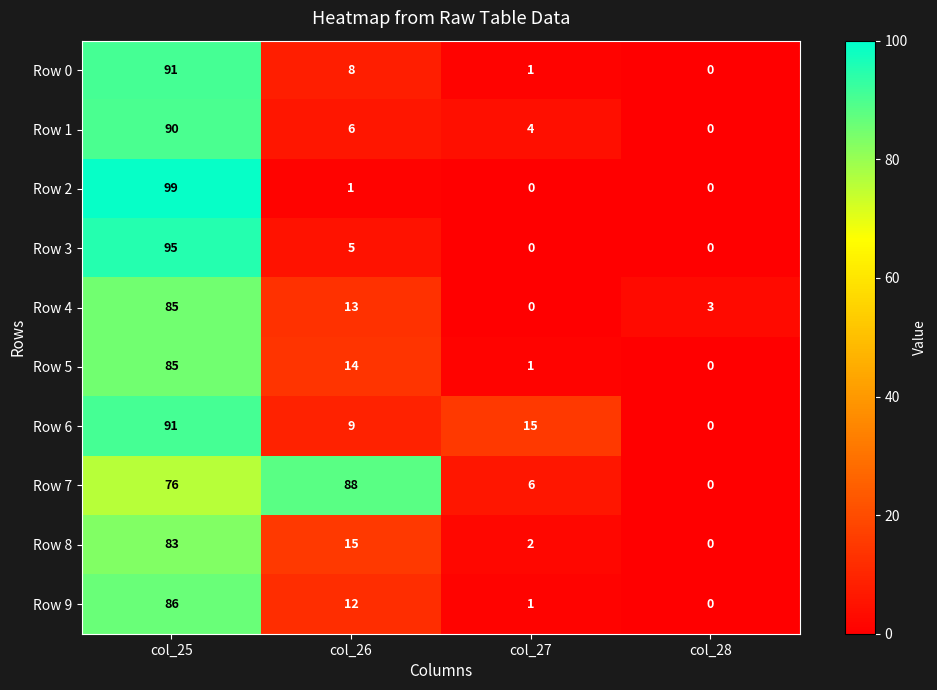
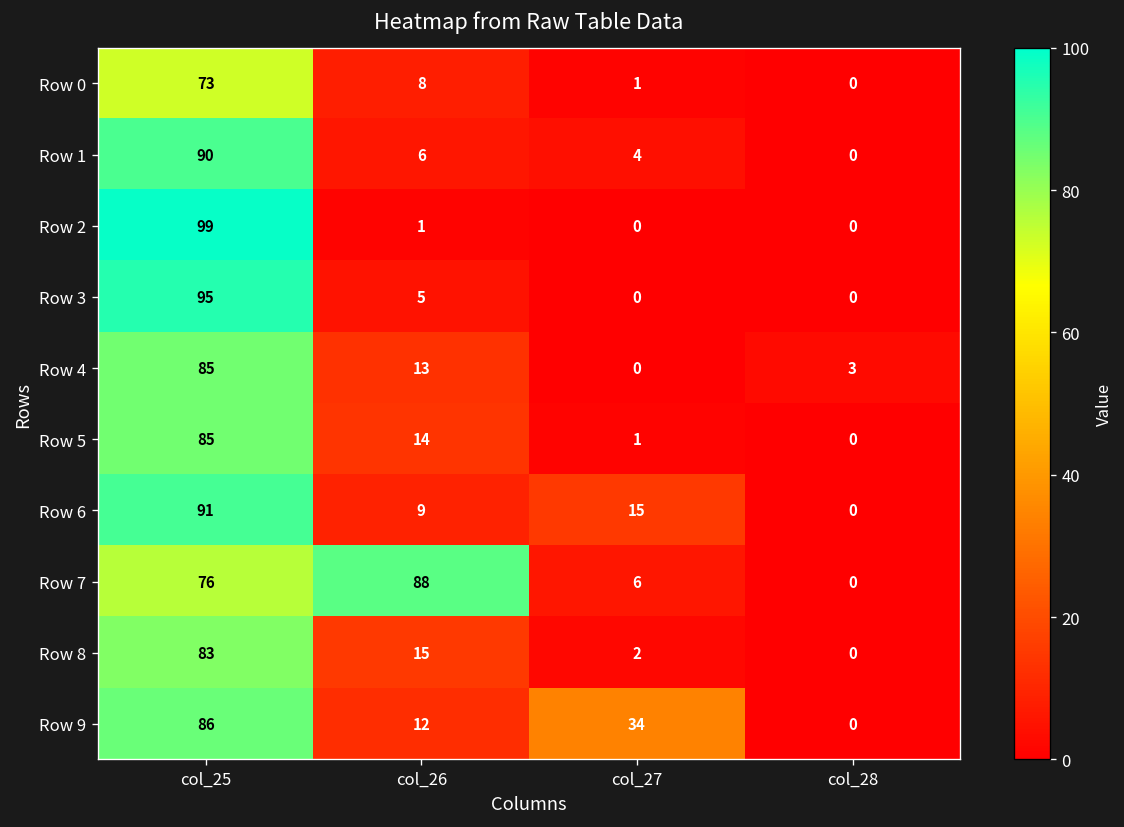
  {
    "Row 0": {
-     "col_25": 91,
+     "col_25": 73,
      "col_26": 8,
      "col_27": 1,
      "col_28": 0
    },
    "Row 1": {
      "col_25": 90,
      "col_26": 6,
      "col_27": 4,
      "col_28": 0
    },
    "Row 2": {
      "col_25": 99,
      "col_26": 1,
      "col_27": 0,
      "col_28": 0
    },
    "Row 3": {
      "col_25": 95,
      "col_26": 5,
      "col_27": 0,
      "col_28": 0
    },
    "Row 4": {
      "col_25": 85,
      "col_26": 13,
      "col_27": 0,
      "col_28": 3
    },
    "Row 5": {
      "col_25": 85,
      "col_26": 14,
      "col_27": 1,
      "col_28": 0
    },
    "Row 6": {
      "col_25": 91,
      "col_26": 9,
      "col_27": 15,
      "col_28": 0
    },
    "Row 7": {
      "col_25": 76,
      "col_26": 88,
      "col_27": 6,
      "col_28": 0
    },
    "Row 8": {
      "col_25": 83,
      "col_26": 15,
      "col_27": 2,
      "col_28": 0
    },
    "Row 9": {
      "col_25": 86,
      "col_26": 12,
-     "col_27": 1,
+     "col_27": 34,
      "col_28": 0
    }
  }
